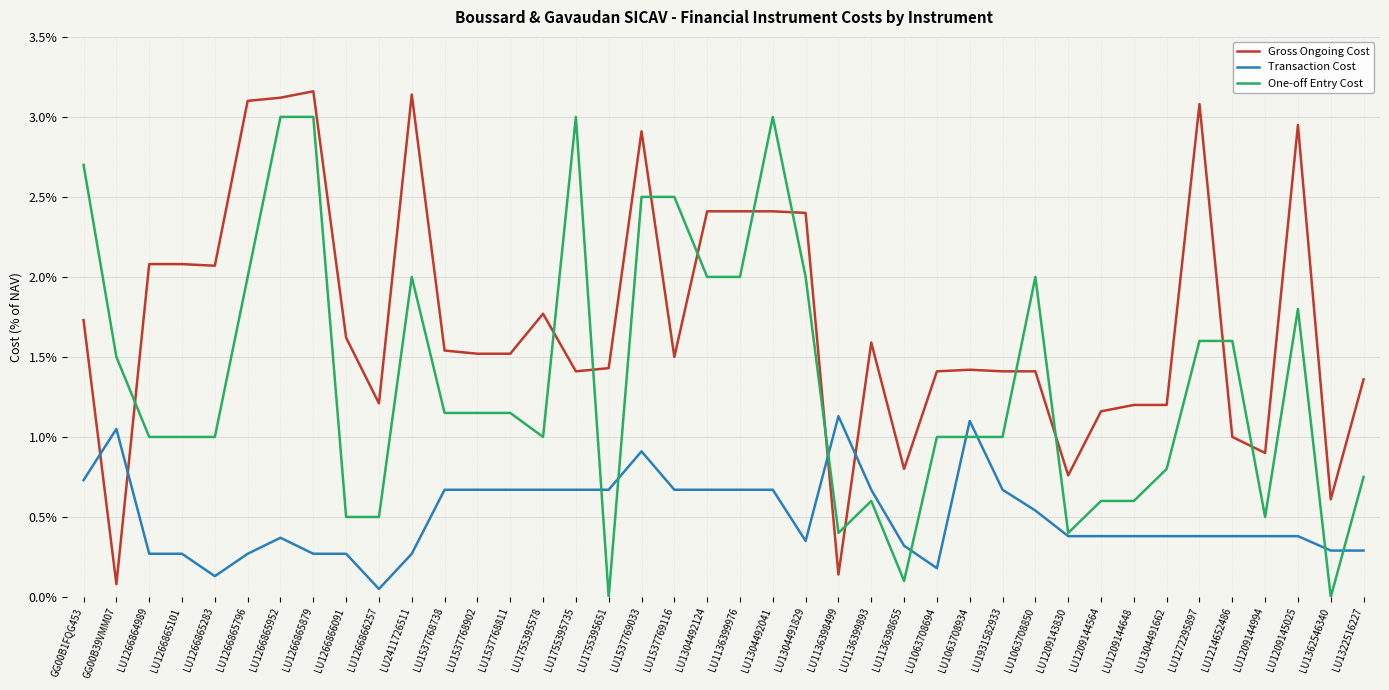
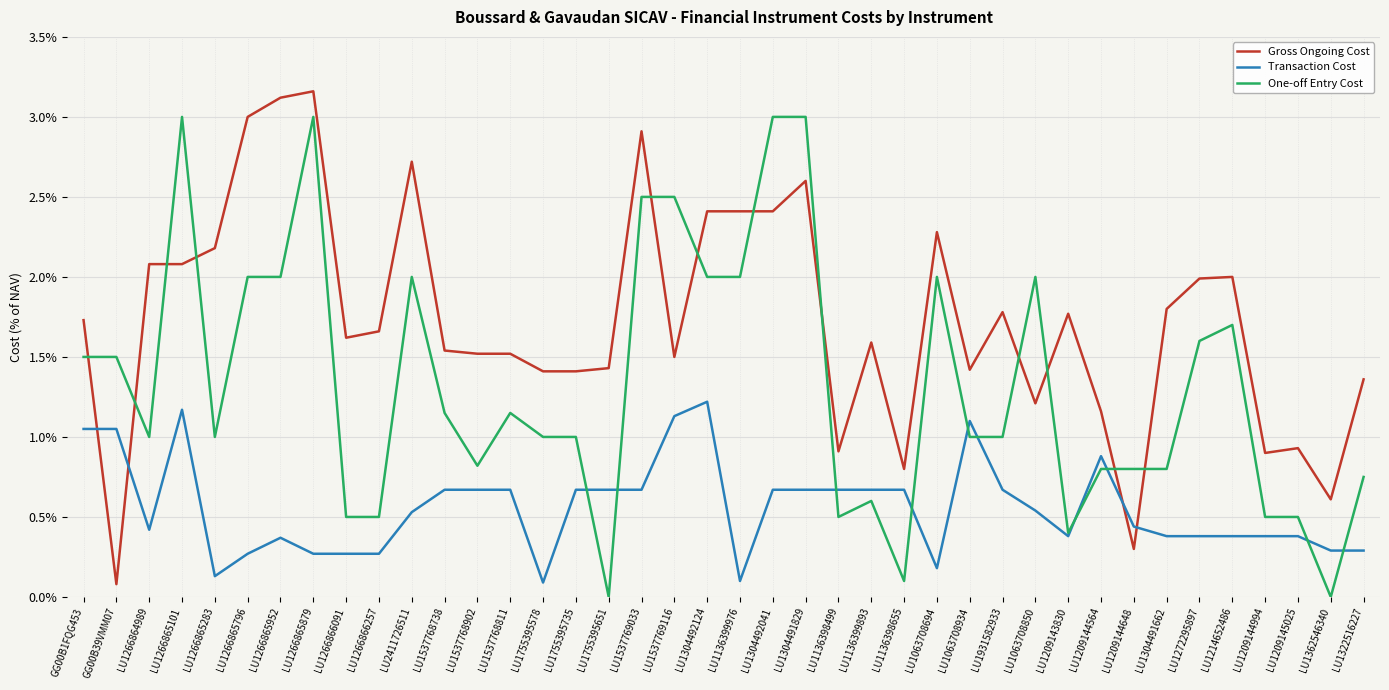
  {
    "Gross Ongoing Cost": {
      "GG00B1FQG453": "1.73%",
      "GG00B39VMM07": "0.08%",
      "LU1266864989": "2.08%",
      "LU1266865101": "2.08%",
-     "LU1266865283": "2.07%",
-     "LU1266865796": "3.10%",
+     "LU1266865283": "2.18%",
+     "LU1266865796": "3.00%",
      "LU1266865952": "3.12%",
      "LU1266865879": "3.16%",
      "LU1266866091": "1.62%",
-     "LU1266866257": "1.21%",
-     "LU2411726511": "3.14%",
+     "LU1266866257": "1.66%",
+     "LU2411726511": "2.72%",
      "LU1537768738": "1.54%",
      "LU1537768902": "1.52%",
      "LU1537768811": "1.52%",
-     "LU1755395578": "1.77%",
+     "LU1755395578": "1.41%",
      "LU1755395735": "1.41%",
      "LU1755395651": "1.43%",
      "LU1537769033": "2.91%",
      "LU1537769116": "1.50%",
      "LU1304492124": "2.41%",
      "LU1136399976": "2.41%",
      "LU1304492041": "2.41%",
-     "LU1304491829": "2.40%",
-     "LU1136398499": "0.14%",
+     "LU1304491829": "2.60%",
+     "LU1136398499": "0.91%",
      "LU1136399893": "1.59%",
      "LU1136398655": "0.80%",
-     "LU1063708694": "1.41%",
+     "LU1063708694": "2.28%",
      "LU1063708934": "1.42%",
-     "LU1931582933": "1.41%",
-     "LU1063708850": "1.41%",
-     "LU1209143830": "0.76%",
+     "LU1931582933": "1.78%",
+     "LU1063708850": "1.21%",
+     "LU1209143830": "1.77%",
      "LU1209144564": "1.16%",
-     "LU1209144648": "1.20%",
-     "LU1304491662": "1.20%",
-     "LU1272295897": "3.08%",
-     "LU1214652486": "1.00%",
+     "LU1209144648": "0.30%",
+     "LU1304491662": "1.80%",
+     "LU1272295897": "1.99%",
+     "LU1214652486": "2.00%",
      "LU1209144994": "0.90%",
-     "LU1209145025": "2.95%",
+     "LU1209145025": "0.93%",
      "LU1362546340": "0.61%",
      "LU1322516227": "1.36%"
    },
    "Transaction Cost": {
-     "GG00B1FQG453": "0.73%",
+     "GG00B1FQG453": "1.05%",
      "GG00B39VMM07": "1.05%",
-     "LU1266864989": "0.27%",
-     "LU1266865101": "0.27%",
+     "LU1266864989": "0.42%",
+     "LU1266865101": "1.17%",
      "LU1266865283": "0.13%",
      "LU1266865796": "0.27%",
      "LU1266865952": "0.37%",
      "LU1266865879": "0.27%",
      "LU1266866091": "0.27%",
-     "LU1266866257": "0.05%",
-     "LU2411726511": "0.27%",
+     "LU1266866257": "0.27%",
+     "LU2411726511": "0.53%",
      "LU1537768738": "0.67%",
      "LU1537768902": "0.67%",
      "LU1537768811": "0.67%",
-     "LU1755395578": "0.67%",
+     "LU1755395578": "0.09%",
      "LU1755395735": "0.67%",
      "LU1755395651": "0.67%",
-     "LU1537769033": "0.91%",
-     "LU1537769116": "0.67%",
-     "LU1304492124": "0.67%",
-     "LU1136399976": "0.67%",
+     "LU1537769033": "0.67%",
+     "LU1537769116": "1.13%",
+     "LU1304492124": "1.22%",
+     "LU1136399976": "0.10%",
      "LU1304492041": "0.67%",
-     "LU1304491829": "0.35%",
-     "LU1136398499": "1.13%",
+     "LU1304491829": "0.67%",
+     "LU1136398499": "0.67%",
      "LU1136399893": "0.67%",
-     "LU1136398655": "0.32%",
+     "LU1136398655": "0.67%",
      "LU1063708694": "0.18%",
      "LU1063708934": "1.10%",
      "LU1931582933": "0.67%",
      "LU1063708850": "0.54%",
      "LU1209143830": "0.38%",
-     "LU1209144564": "0.38%",
-     "LU1209144648": "0.38%",
+     "LU1209144564": "0.88%",
+     "LU1209144648": "0.44%",
      "LU1304491662": "0.38%",
      "LU1272295897": "0.38%",
      "LU1214652486": "0.38%",
      "LU1209144994": "0.38%",
      "LU1209145025": "0.38%",
      "LU1362546340": "0.29%",
      "LU1322516227": "0.29%"
    },
    "One-off Entry Cost": {
-     "GG00B1FQG453": "2.70%",
+     "GG00B1FQG453": "1.50%",
      "GG00B39VMM07": "1.50%",
      "LU1266864989": "1.00%",
-     "LU1266865101": "1.00%",
+     "LU1266865101": "3.00%",
      "LU1266865283": "1.00%",
      "LU1266865796": "2.00%",
-     "LU1266865952": "3.00%",
+     "LU1266865952": "2.00%",
      "LU1266865879": "3.00%",
      "LU1266866091": "0.50%",
      "LU1266866257": "0.50%",
      "LU2411726511": "2.00%",
      "LU1537768738": "1.15%",
-     "LU1537768902": "1.15%",
+     "LU1537768902": "0.82%",
      "LU1537768811": "1.15%",
      "LU1755395578": "1.00%",
-     "LU1755395735": "3.00%",
+     "LU1755395735": "1.00%",
      "LU1755395651": "0.00%",
      "LU1537769033": "2.50%",
      "LU1537769116": "2.50%",
      "LU1304492124": "2.00%",
      "LU1136399976": "2.00%",
      "LU1304492041": "3.00%",
-     "LU1304491829": "2.00%",
-     "LU1136398499": "0.40%",
+     "LU1304491829": "3.00%",
+     "LU1136398499": "0.50%",
      "LU1136399893": "0.60%",
      "LU1136398655": "0.10%",
-     "LU1063708694": "1.00%",
+     "LU1063708694": "2.00%",
      "LU1063708934": "1.00%",
      "LU1931582933": "1.00%",
      "LU1063708850": "2.00%",
      "LU1209143830": "0.40%",
-     "LU1209144564": "0.60%",
-     "LU1209144648": "0.60%",
+     "LU1209144564": "0.80%",
+     "LU1209144648": "0.80%",
      "LU1304491662": "0.80%",
      "LU1272295897": "1.60%",
-     "LU1214652486": "1.60%",
+     "LU1214652486": "1.70%",
      "LU1209144994": "0.50%",
-     "LU1209145025": "1.80%",
+     "LU1209145025": "0.50%",
      "LU1362546340": "0.00%",
      "LU1322516227": "0.75%"
    }
  }
